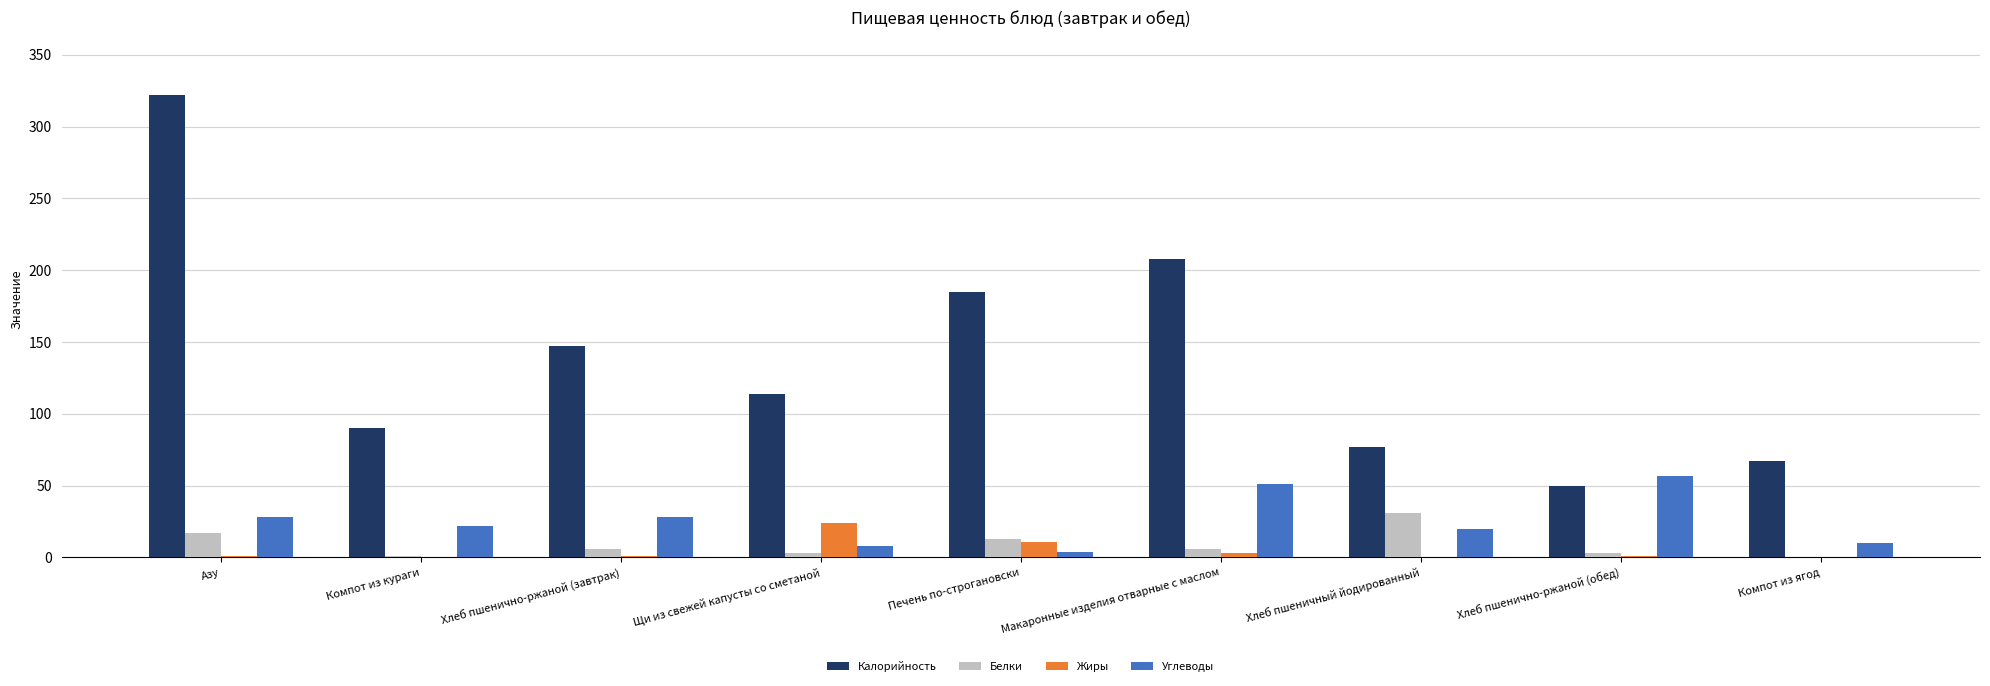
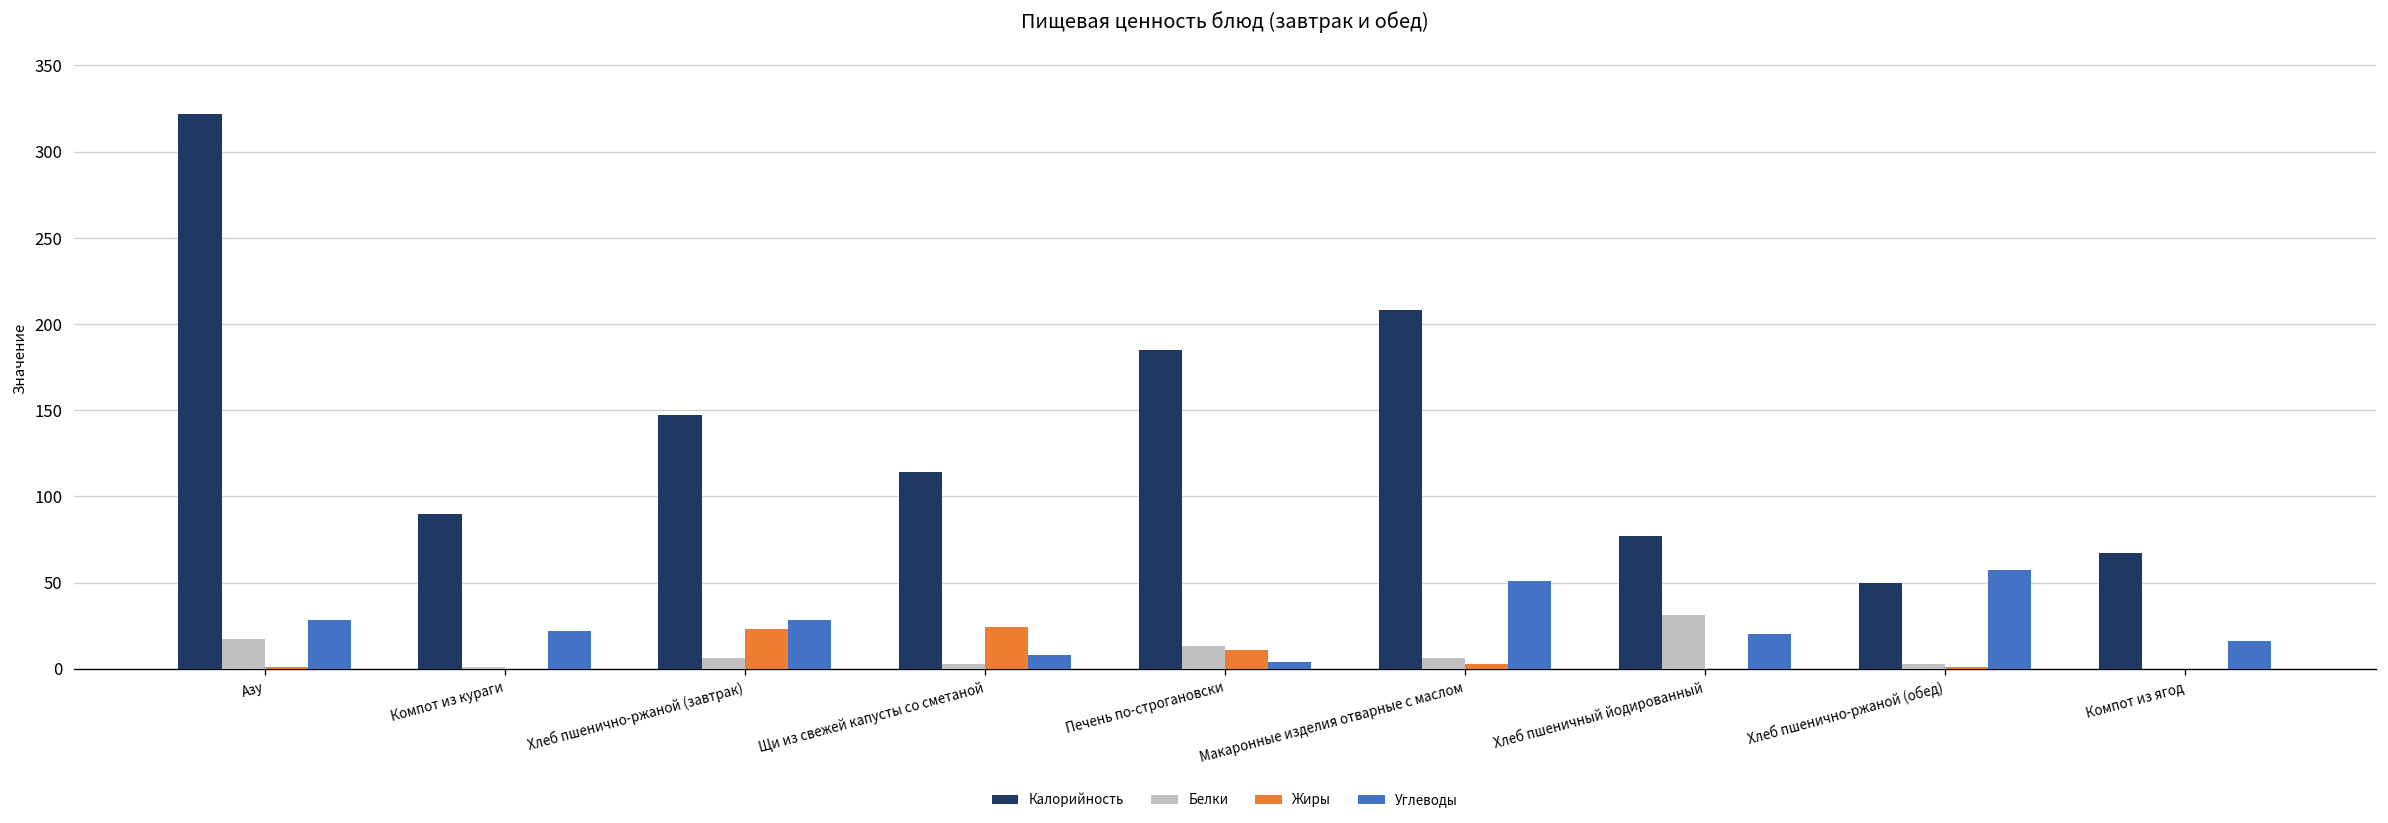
  {
    "Калорийность": {
      "Азу": 322,
      "Компот из кураги": 90,
      "Хлеб пшенично-ржаной (завтрак)": 147,
      "Щи из свежей капусты со сметаной": 114,
      "Печень по-строгановски": 185,
      "Макаронные изделия отварные с маслом": 208,
      "Хлеб пшеничный йодированный": 77,
      "Хлеб пшенично-ржаной (обед)": 50,
      "Компот из ягод": 67
    },
    "Белки": {
      "Азу": 17,
      "Хлеб пшенично-ржаной (завтрак)": 6,
      "Щи из свежей капусты со сметаной": 3,
      "Печень по-строгановски": 13,
      "Макаронные изделия отварные с маслом": 6,
      "Хлеб пшеничный йодированный": 31,
      "Хлеб пшенично-ржаной (обед)": 3,
      "Компот из ягод": 0
    },
    "Жиры": {
      "Компот из кураги": 0,
-     "Хлеб пшенично-ржаной (завтрак)": 1,
+     "Хлеб пшенично-ржаной (завтрак)": 23,
      "Щи из свежей капусты со сметаной": 24,
      "Печень по-строгановски": 11,
      "Макаронные изделия отварные с маслом": 3,
      "Хлеб пшеничный йодированный": 0,
      "Компот из ягод": 0
    },
    "Углеводы": {
      "Азу": 28,
      "Компот из кураги": 22,
      "Хлеб пшенично-ржаной (завтрак)": 28,
      "Щи из свежей капусты со сметаной": 8,
      "Печень по-строгановски": 4,
      "Макаронные изделия отварные с маслом": 51,
      "Хлеб пшеничный йодированный": 20,
      "Хлеб пшенично-ржаной (обед)": 57,
-     "Компот из ягод": 10
+     "Компот из ягод": 16
    }
  }
